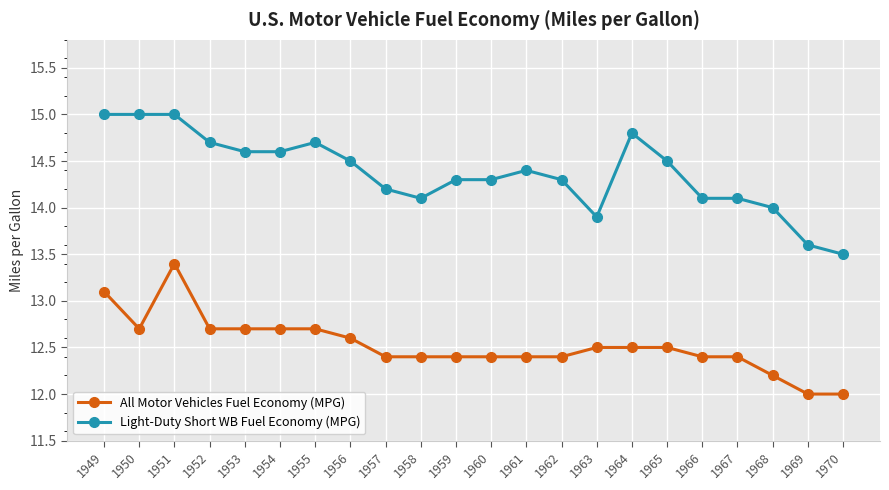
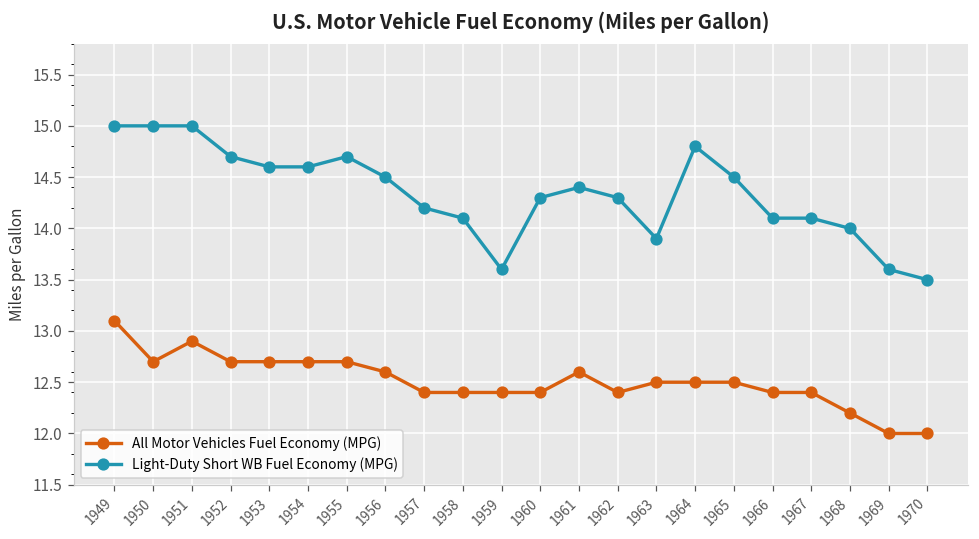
  {
    "All Motor Vehicles Fuel Economy (MPG)": {
      "1949": 13.1,
      "1950": 12.7,
-     "1951": 13.4,
+     "1951": 12.9,
      "1952": 12.7,
      "1953": 12.7,
      "1954": 12.7,
      "1955": 12.7,
      "1956": 12.6,
      "1957": 12.4,
      "1958": 12.4,
      "1959": 12.4,
      "1960": 12.4,
-     "1961": 12.4,
+     "1961": 12.6,
      "1962": 12.4,
      "1963": 12.5,
      "1964": 12.5,
      "1965": 12.5,
      "1966": 12.4,
      "1967": 12.4,
      "1968": 12.2,
      "1969": 12.0,
      "1970": 12.0
    },
    "Light-Duty Short WB Fuel Economy (MPG)": {
      "1949": 15.0,
      "1950": 15.0,
      "1951": 15.0,
      "1952": 14.7,
      "1953": 14.6,
      "1954": 14.6,
      "1955": 14.7,
      "1956": 14.5,
      "1957": 14.2,
      "1958": 14.1,
-     "1959": 14.3,
+     "1959": 13.6,
      "1960": 14.3,
      "1961": 14.4,
      "1962": 14.3,
      "1963": 13.9,
      "1964": 14.8,
      "1965": 14.5,
      "1966": 14.1,
      "1967": 14.1,
      "1968": 14.0,
      "1969": 13.6,
      "1970": 13.5
    }
  }
